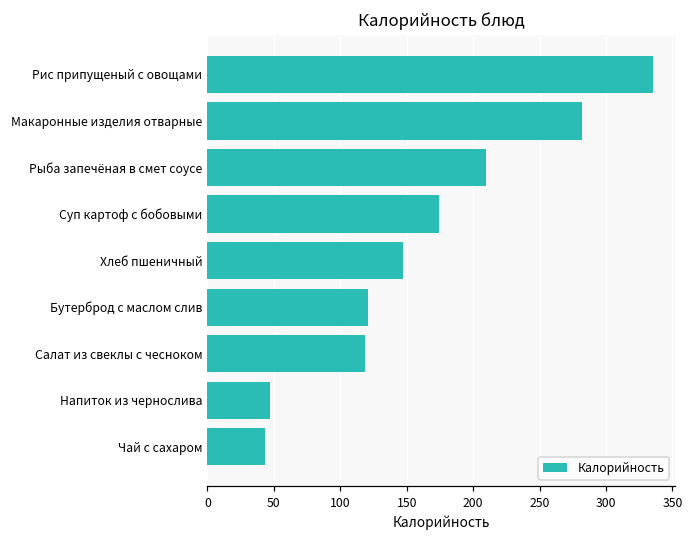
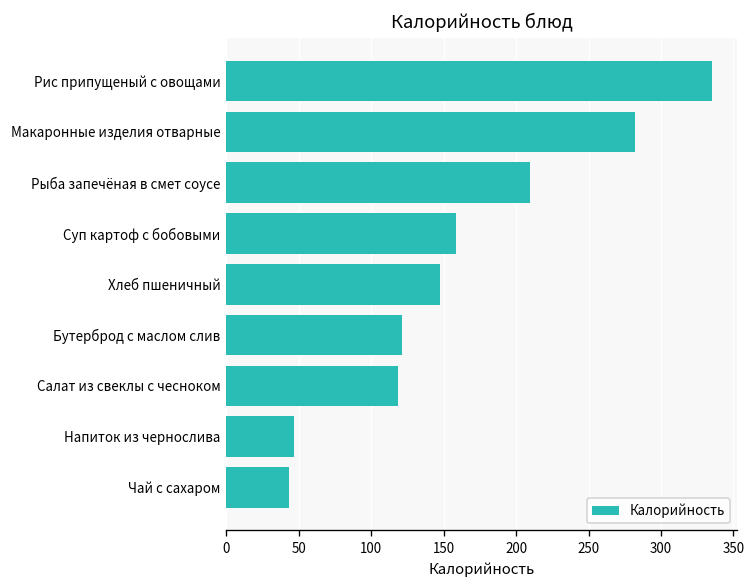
  {
    "Рис припущеный с овощами": 335,
    "Макаронные изделия отварные": 282,
    "Рыба запечёная в смет соусе": 210,
-   "Суп картоф с бобовыми": 174,
+   "Суп картоф с бобовыми": 159,
    "Хлеб пшеничный": 147,
    "Бутерброд с маслом слив": 121,
    "Салат из свеклы с чесноком": 119,
    "Напиток из чернослива": 47,
    "Чай с сахаром": 43
  }
